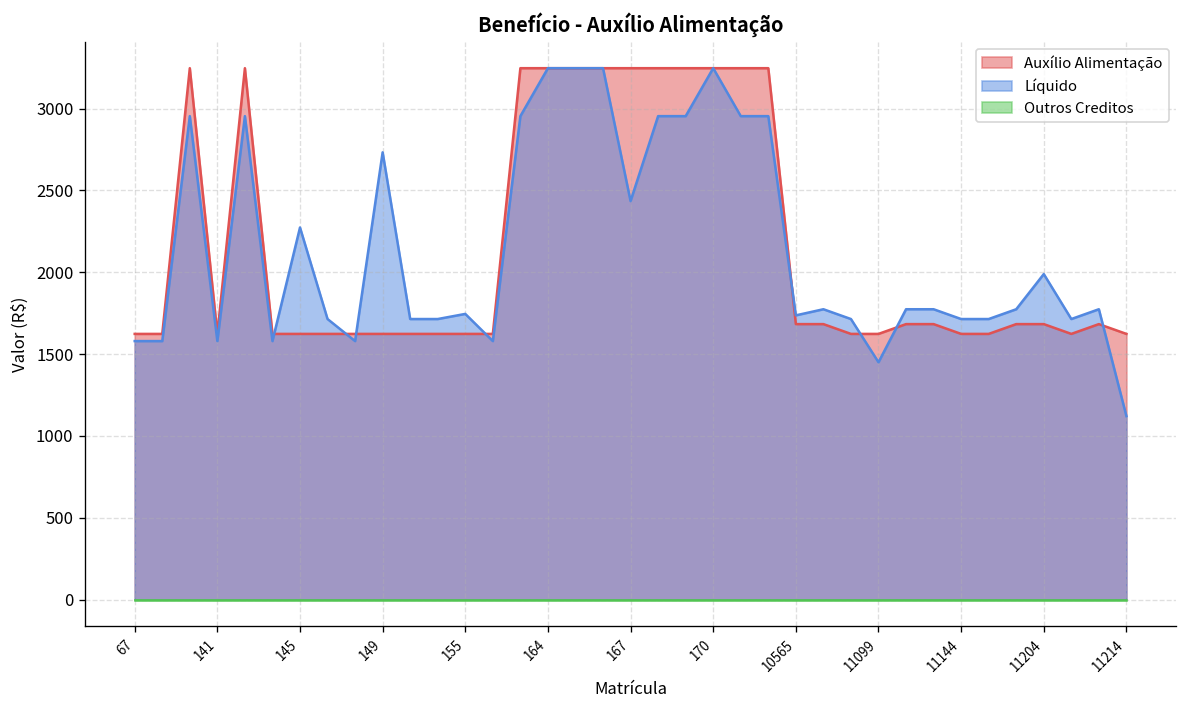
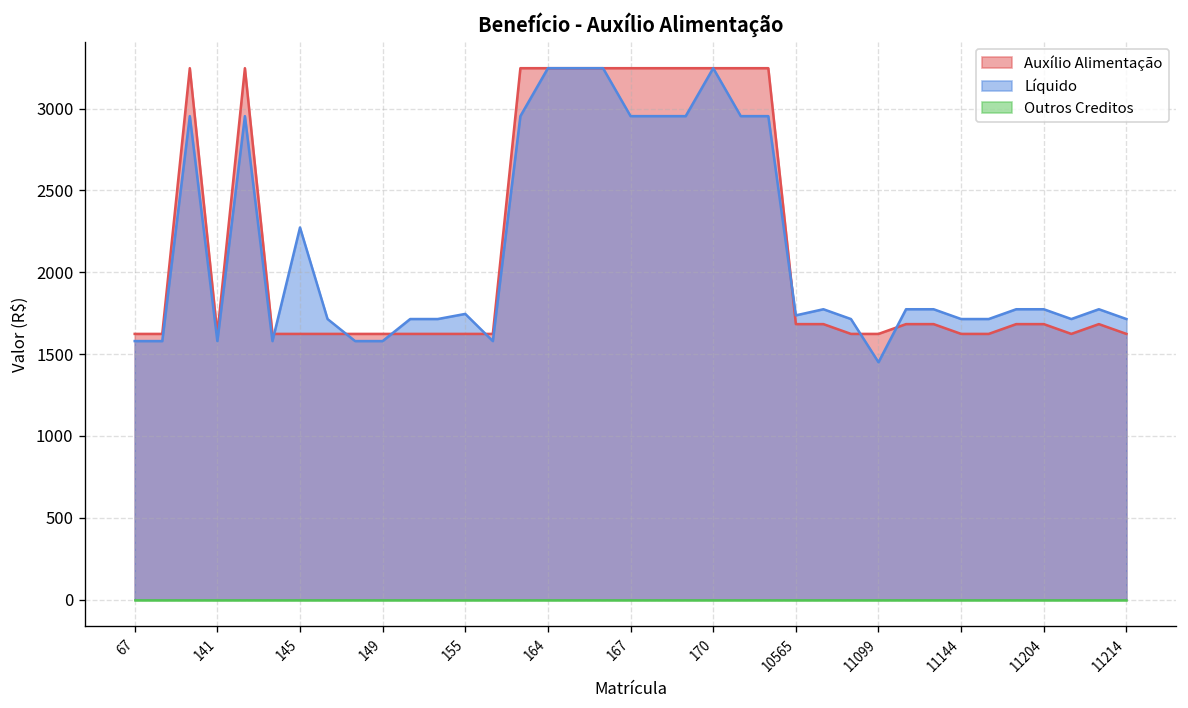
  {
    "Auxílio Alimentação": {
      "67": 1620,
      "141": 1620,
      "145": 1620,
      "149": 1620,
      "155": 1620,
      "167": 3250,
      "10565": 1680,
      "11099": 1620,
      "11144": 1620,
      "11204": 1680,
      "11214": 1620
    },
    "Líquido": {
      "67": 1580,
      "141": 1580,
      "145": 2270,
-     "149": 2730,
+     "149": 1580,
      "155": 1750,
-     "167": 2440,
+     "167": 2950,
      "10565": 1740,
      "11099": 1450,
      "11144": 1710,
-     "11204": 1990,
-     "11214": 1120
+     "11204": 1770,
+     "11214": 1710
    },
    "Outros Creditos": {
      "67": 0,
      "141": 0,
      "145": 0,
      "149": 0,
      "155": 0,
      "164": 0,
      "167": 0,
      "170": 0,
      "10565": 0,
      "11099": 0,
      "11144": 0,
      "11204": 0,
      "11214": 0
    }
  }
